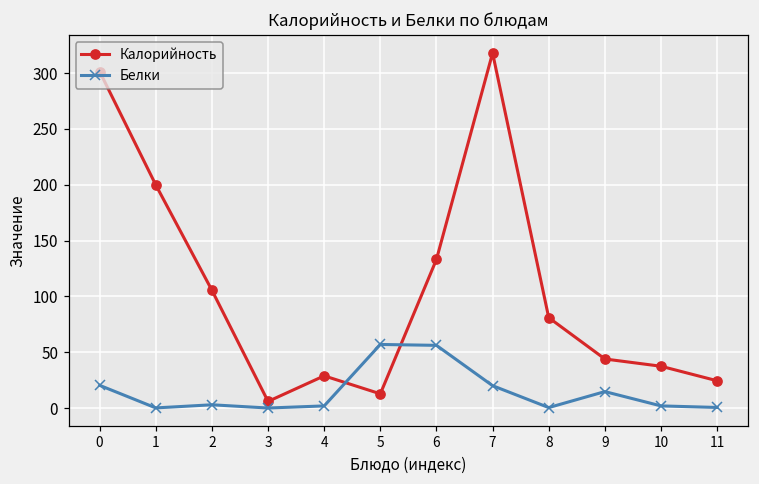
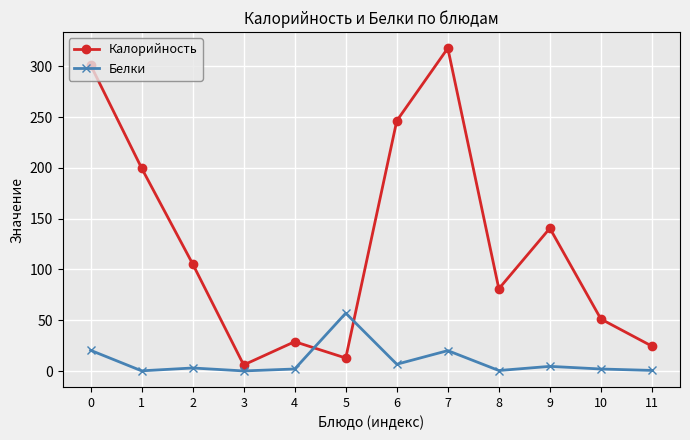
  {
    "Калорийность": {
      "1": 200,
      "2": 106,
      "3": 6,
      "4": 29,
      "5": 13,
-     "6": 133,
+     "6": 246,
      "7": 318,
      "8": 81,
-     "9": 44,
-     "10": 38,
+     "9": 141,
+     "10": 51,
      "11": 25
    },
    "Белки": {
      "0": 20,
      "1": 0,
      "2": 3,
      "3": 0,
      "4": 2,
      "5": 57,
-     "6": 56,
+     "6": 7,
      "7": 20,
      "8": 1,
-     "9": 15,
+     "9": 5,
      "10": 2,
      "11": 1
    }
  }
